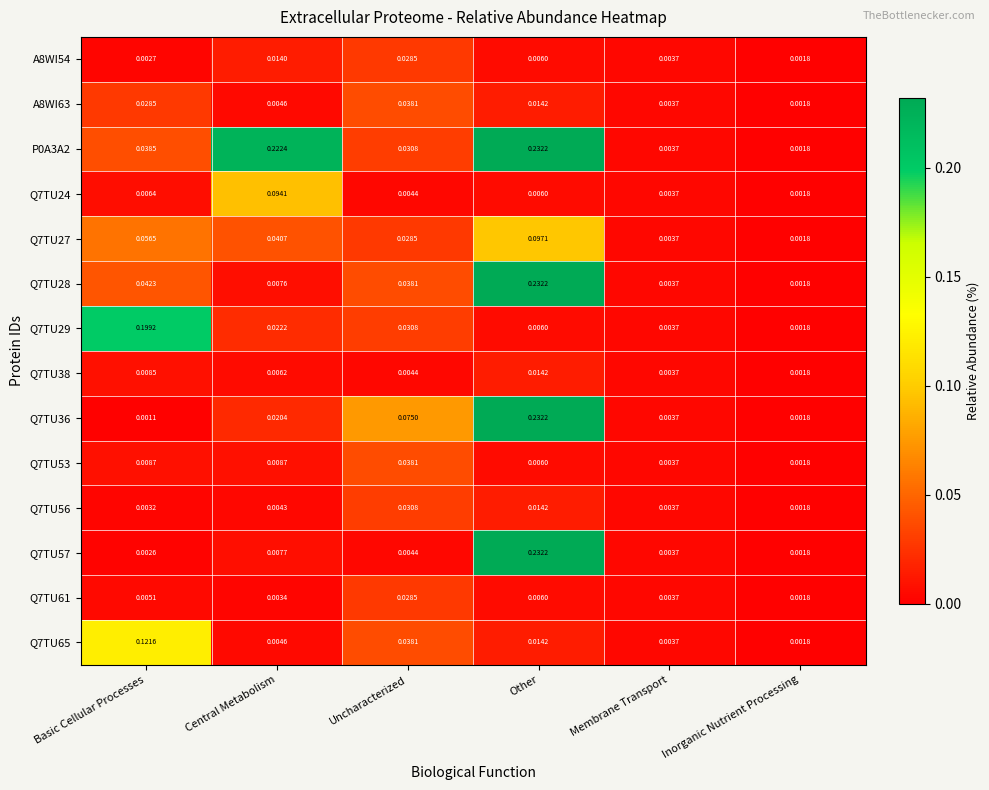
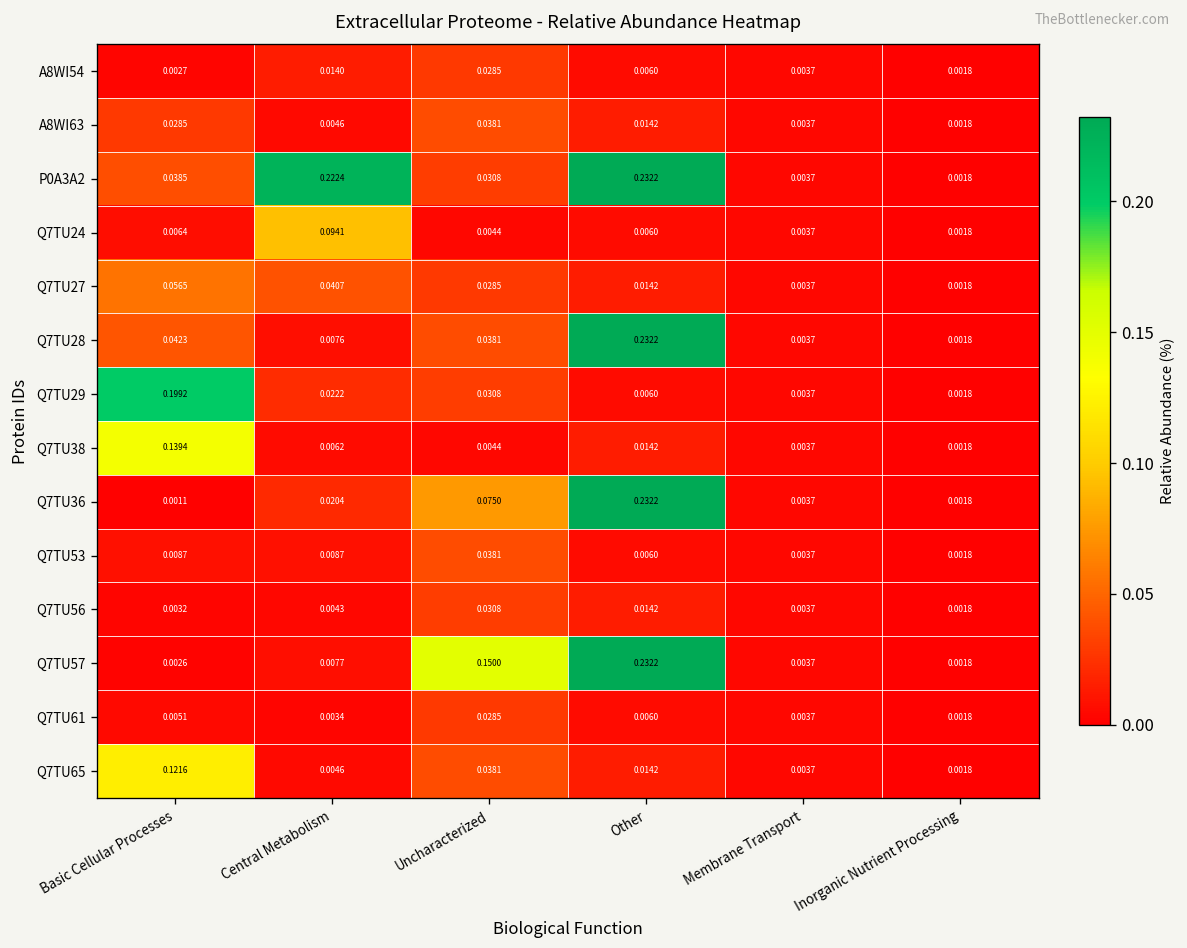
  {
    "A8WI54": {
      "Basic Cellular Processes": 0.0027,
      "Central Metabolism": 0.0140,
      "Uncharacterized": 0.0285,
      "Other": 0.0060,
      "Membrane Transport": 0.0037,
      "Inorganic Nutrient Processing": 0.0018
    },
    "A8WI63": {
      "Basic Cellular Processes": 0.0285,
      "Central Metabolism": 0.0046,
      "Uncharacterized": 0.0381,
      "Other": 0.0142,
      "Membrane Transport": 0.0037,
      "Inorganic Nutrient Processing": 0.0018
    },
    "P0A3A2": {
      "Basic Cellular Processes": 0.0385,
      "Central Metabolism": 0.2224,
      "Uncharacterized": 0.0308,
      "Other": 0.2322,
      "Membrane Transport": 0.0037,
      "Inorganic Nutrient Processing": 0.0018
    },
    "Q7TU24": {
      "Basic Cellular Processes": 0.0064,
      "Central Metabolism": 0.0941,
      "Uncharacterized": 0.0044,
      "Other": 0.0060,
      "Membrane Transport": 0.0037,
      "Inorganic Nutrient Processing": 0.0018
    },
    "Q7TU27": {
      "Basic Cellular Processes": 0.0565,
      "Central Metabolism": 0.0407,
      "Uncharacterized": 0.0285,
-     "Other": 0.0971,
+     "Other": 0.0142,
      "Membrane Transport": 0.0037,
      "Inorganic Nutrient Processing": 0.0018
    },
    "Q7TU28": {
      "Basic Cellular Processes": 0.0423,
      "Central Metabolism": 0.0076,
      "Uncharacterized": 0.0381,
      "Other": 0.2322,
      "Membrane Transport": 0.0037,
      "Inorganic Nutrient Processing": 0.0018
    },
    "Q7TU29": {
      "Basic Cellular Processes": 0.1992,
      "Central Metabolism": 0.0222,
      "Uncharacterized": 0.0308,
      "Other": 0.0060,
      "Membrane Transport": 0.0037,
      "Inorganic Nutrient Processing": 0.0018
    },
    "Q7TU38": {
-     "Basic Cellular Processes": 0.0085,
+     "Basic Cellular Processes": 0.1394,
      "Central Metabolism": 0.0062,
      "Uncharacterized": 0.0044,
      "Other": 0.0142,
      "Membrane Transport": 0.0037,
      "Inorganic Nutrient Processing": 0.0018
    },
    "Q7TU36": {
      "Basic Cellular Processes": 0.0011,
      "Central Metabolism": 0.0204,
      "Uncharacterized": 0.0750,
      "Other": 0.2322,
      "Membrane Transport": 0.0037,
      "Inorganic Nutrient Processing": 0.0018
    },
    "Q7TU53": {
      "Basic Cellular Processes": 0.0087,
      "Central Metabolism": 0.0087,
      "Uncharacterized": 0.0381,
      "Other": 0.0060,
      "Membrane Transport": 0.0037,
      "Inorganic Nutrient Processing": 0.0018
    },
    "Q7TU56": {
      "Basic Cellular Processes": 0.0032,
      "Central Metabolism": 0.0043,
      "Uncharacterized": 0.0308,
      "Other": 0.0142,
      "Membrane Transport": 0.0037,
      "Inorganic Nutrient Processing": 0.0018
    },
    "Q7TU57": {
      "Basic Cellular Processes": 0.0026,
      "Central Metabolism": 0.0077,
-     "Uncharacterized": 0.0044,
+     "Uncharacterized": 0.1500,
      "Other": 0.2322,
      "Membrane Transport": 0.0037,
      "Inorganic Nutrient Processing": 0.0018
    },
    "Q7TU61": {
      "Basic Cellular Processes": 0.0051,
      "Central Metabolism": 0.0034,
      "Uncharacterized": 0.0285,
      "Other": 0.0060,
      "Membrane Transport": 0.0037,
      "Inorganic Nutrient Processing": 0.0018
    },
    "Q7TU65": {
      "Basic Cellular Processes": 0.1216,
      "Central Metabolism": 0.0046,
      "Uncharacterized": 0.0381,
      "Other": 0.0142,
      "Membrane Transport": 0.0037,
      "Inorganic Nutrient Processing": 0.0018
    }
  }
